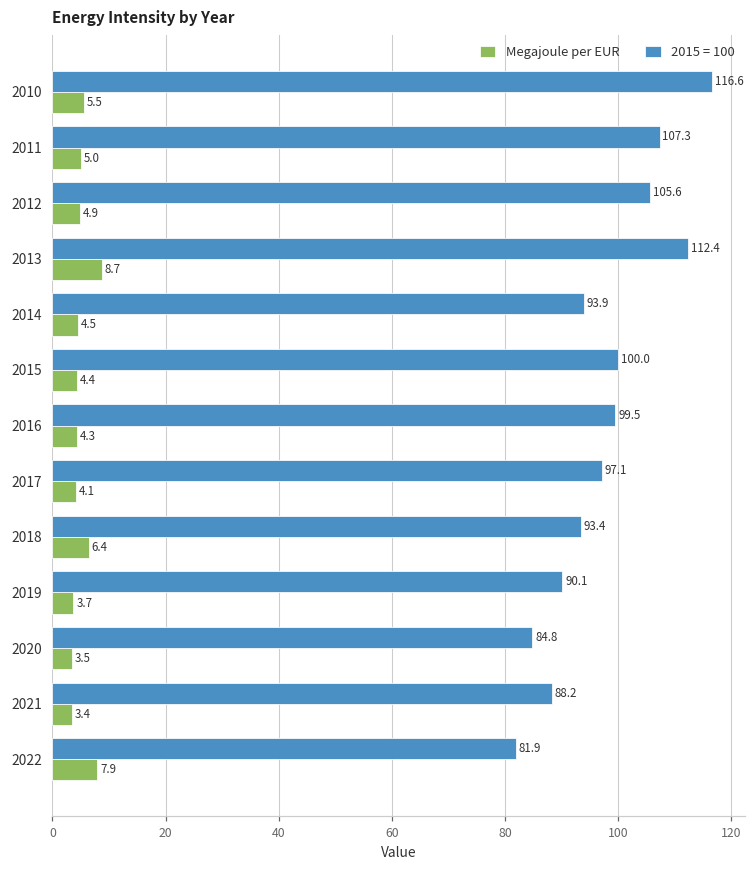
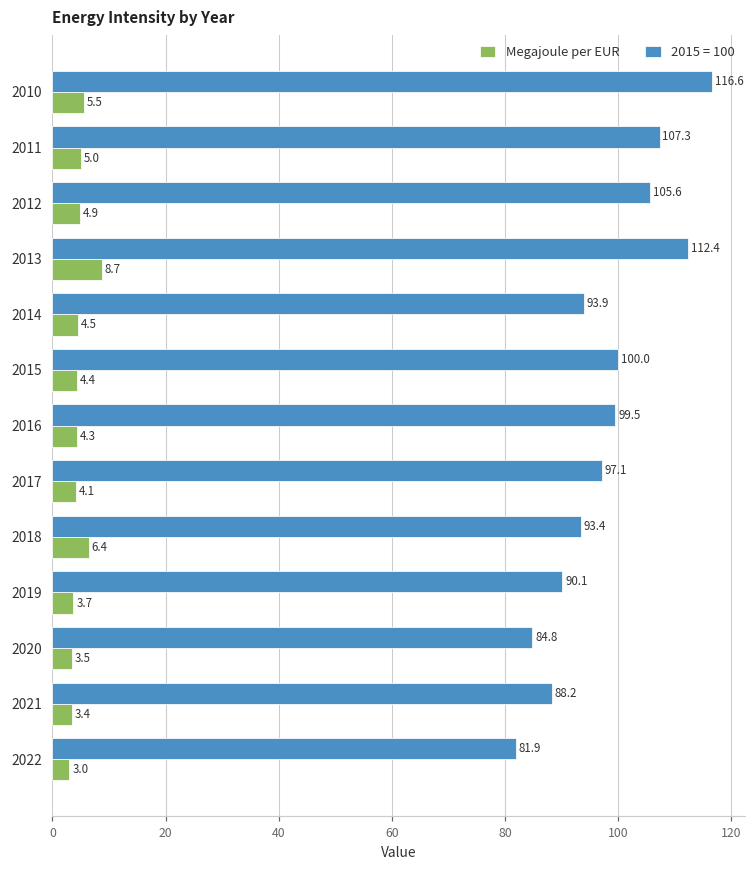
  {
    "Megajoule per EUR": {
      "2010": 5.5,
      "2011": 5.0,
      "2012": 4.9,
      "2013": 8.7,
      "2014": 4.5,
      "2015": 4.4,
      "2016": 4.3,
      "2017": 4.1,
      "2018": 6.4,
      "2019": 3.7,
      "2020": 3.5,
      "2021": 3.4,
-     "2022": 7.9
+     "2022": 3.0
    },
    "2015 = 100": {
      "2010": 116.6,
      "2011": 107.3,
      "2012": 105.6,
      "2013": 112.4,
      "2014": 93.9,
      "2015": 100.0,
      "2016": 99.5,
      "2017": 97.1,
      "2018": 93.4,
      "2019": 90.1,
      "2020": 84.8,
      "2021": 88.2,
      "2022": 81.9
    }
  }
